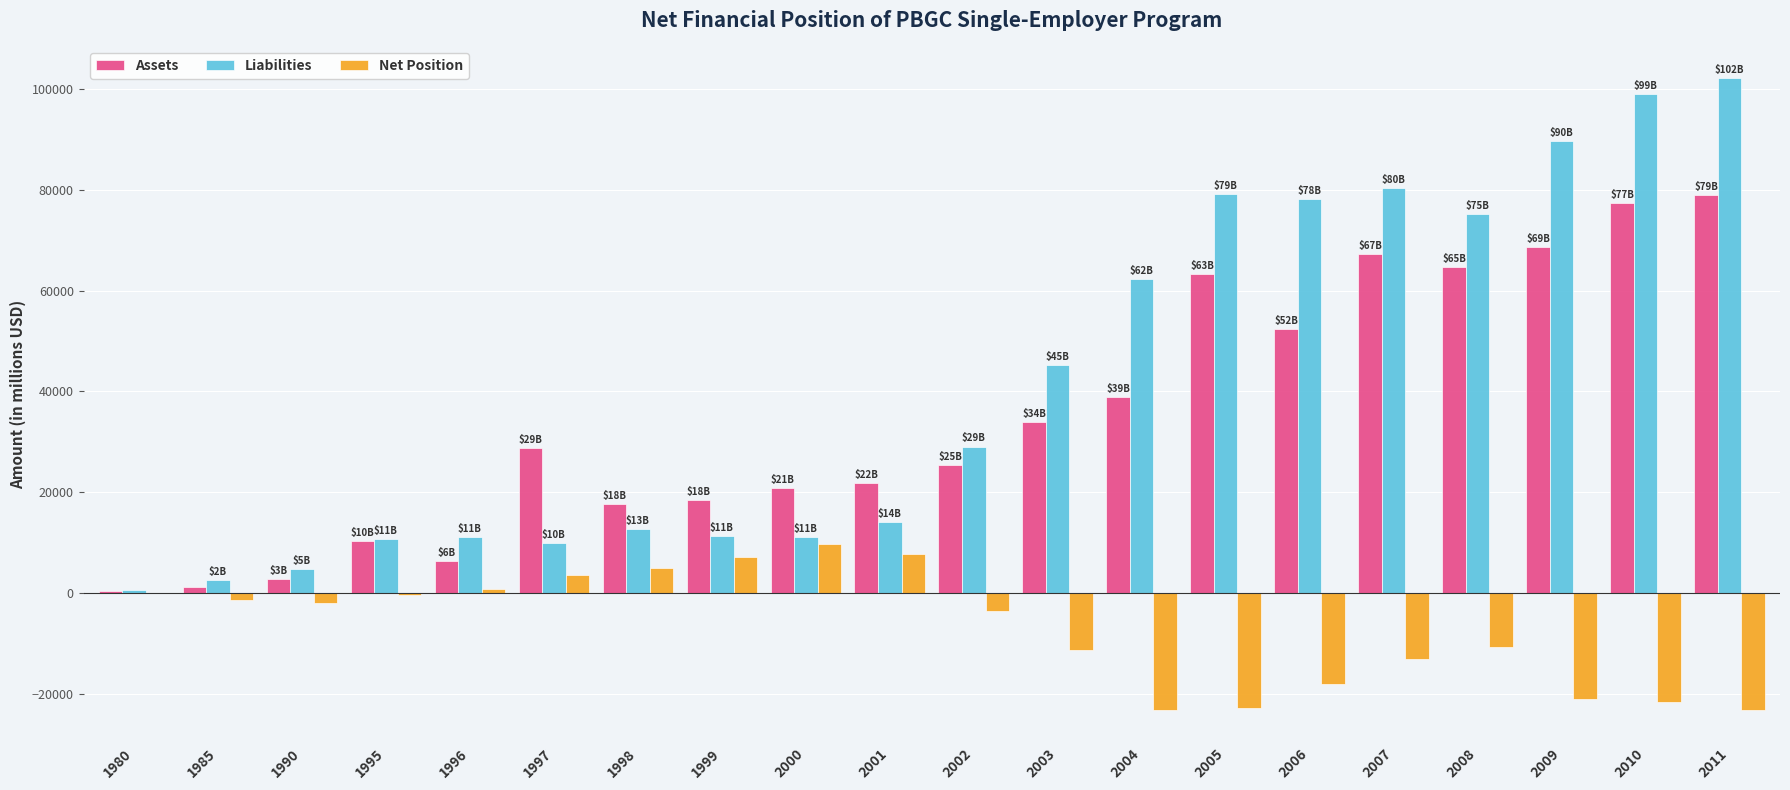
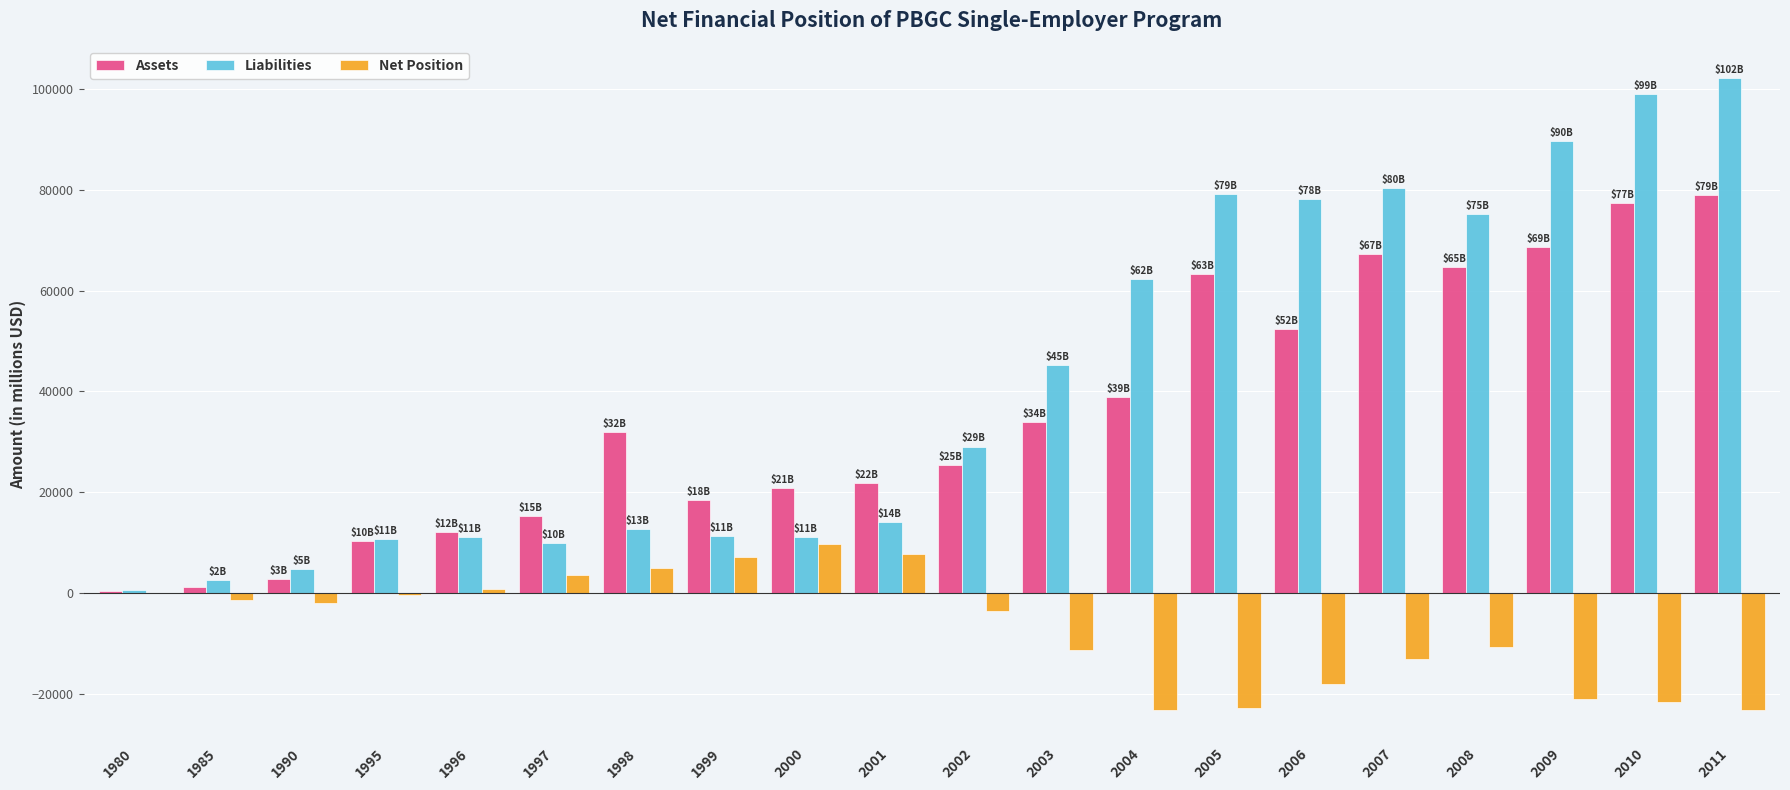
  {
    "Assets": {
      "1990": "$3B",
      "1995": "$10B",
-     "1996": "$6B",
-     "1997": "$29B",
-     "1998": "$18B",
+     "1996": "$12B",
+     "1997": "$15B",
+     "1998": "$32B",
      "1999": "$18B",
      "2000": "$21B",
      "2001": "$22B",
      "2002": "$25B",
      "2003": "$34B",
      "2004": "$39B",
      "2005": "$63B",
      "2006": "$52B",
      "2007": "$67B",
      "2008": "$65B",
      "2009": "$69B",
      "2010": "$77B",
      "2011": "$79B"
    },
    "Liabilities": {
      "1985": "$2B",
      "1990": "$5B",
      "1995": "$11B",
      "1996": "$11B",
      "1997": "$10B",
      "1998": "$13B",
      "1999": "$11B",
      "2000": "$11B",
      "2001": "$14B",
      "2002": "$29B",
      "2003": "$45B",
      "2004": "$62B",
      "2005": "$79B",
      "2006": "$78B",
      "2007": "$80B",
      "2008": "$75B",
      "2009": "$90B",
      "2010": "$99B",
      "2011": "$102B"
    },
    "Net Position": {
      "1985": "-1000",
      "1990": "-2000",
      "1996": "1000",
      "1997": "3000",
      "1998": "5000",
      "1999": "7000",
      "2000": "10000",
      "2001": "8000",
      "2002": "-4000",
      "2003": "-11000",
      "2004": "-23000",
      "2005": "-23000",
      "2006": "-18000",
      "2007": "-13000",
      "2008": "-11000",
      "2009": "-21000",
      "2010": "-22000",
      "2011": "-23000"
    }
  }
